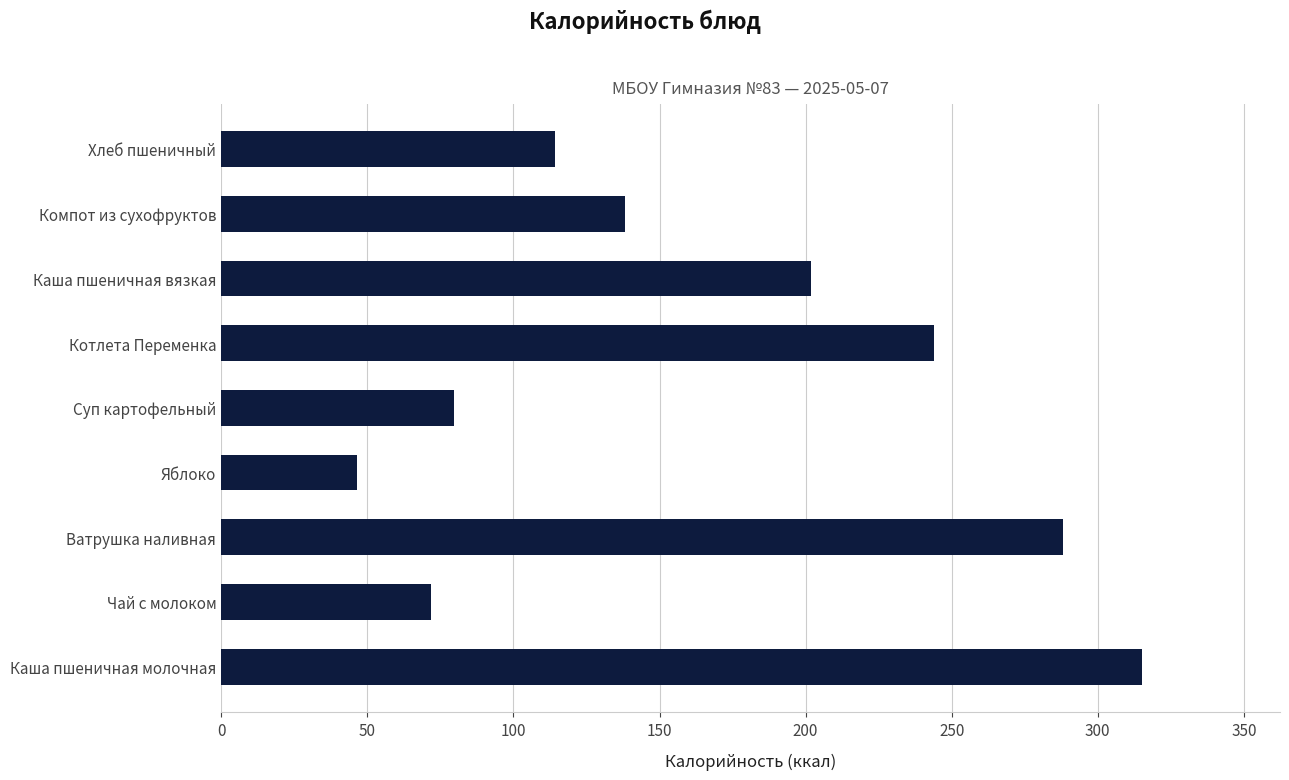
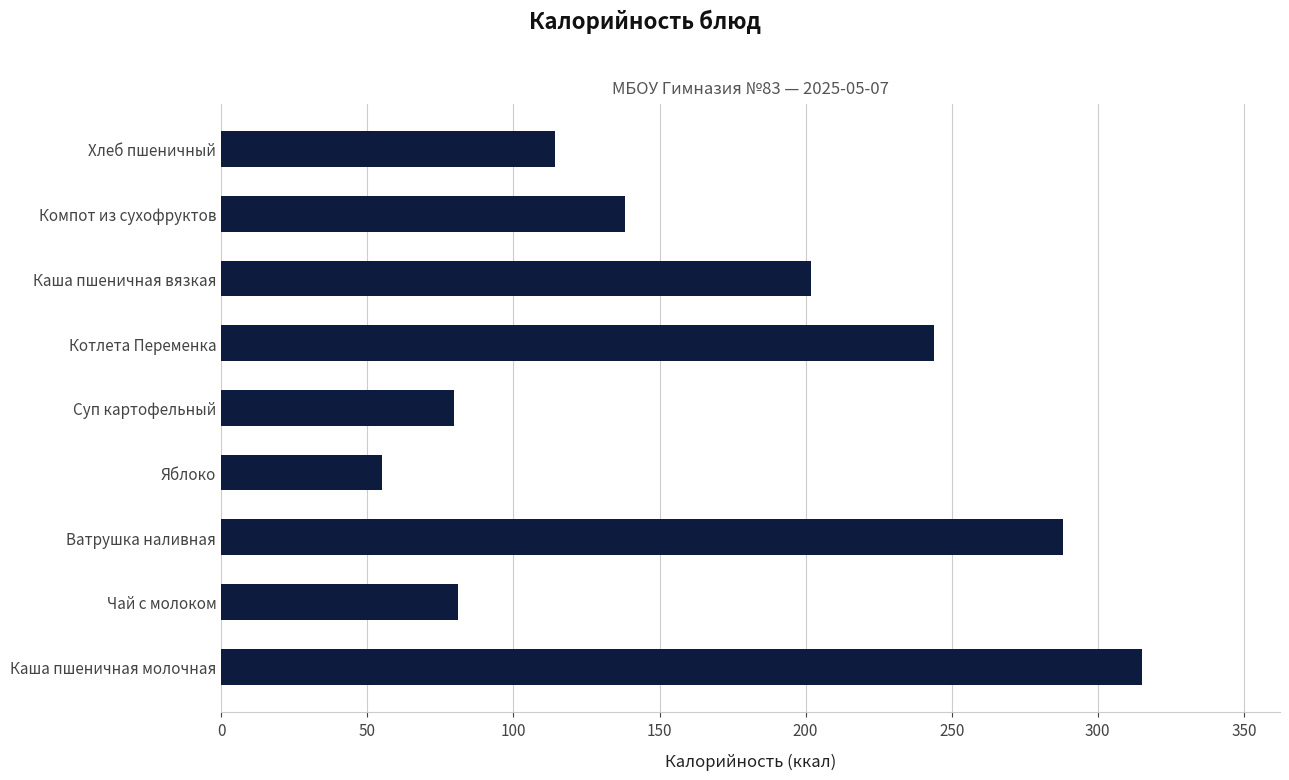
  {
    "Хлеб пшеничный": 114,
    "Компот из сухофруктов": 138,
    "Каша пшеничная вязкая": 202,
    "Котлета Переменка": 244,
    "Суп картофельный": 80,
-   "Яблоко": 47,
+   "Яблоко": 55,
    "Ватрушка наливная": 288,
-   "Чай с молоком": 72,
+   "Чай с молоком": 81,
    "Каша пшеничная молочная": 315
  }
